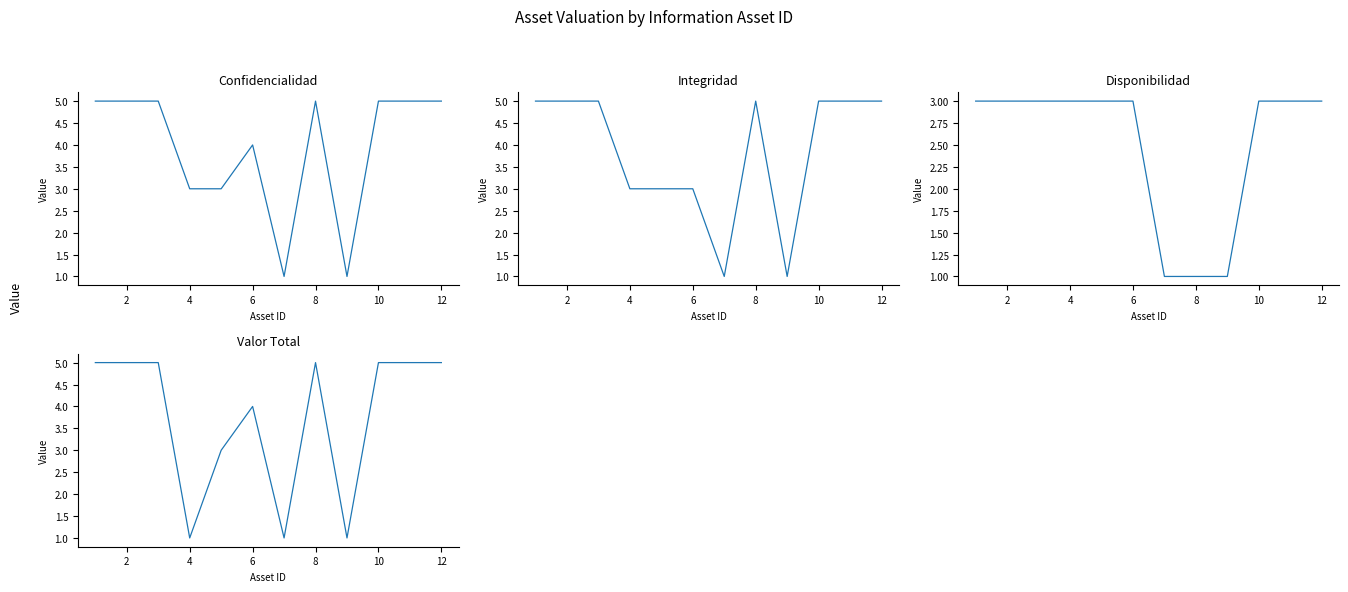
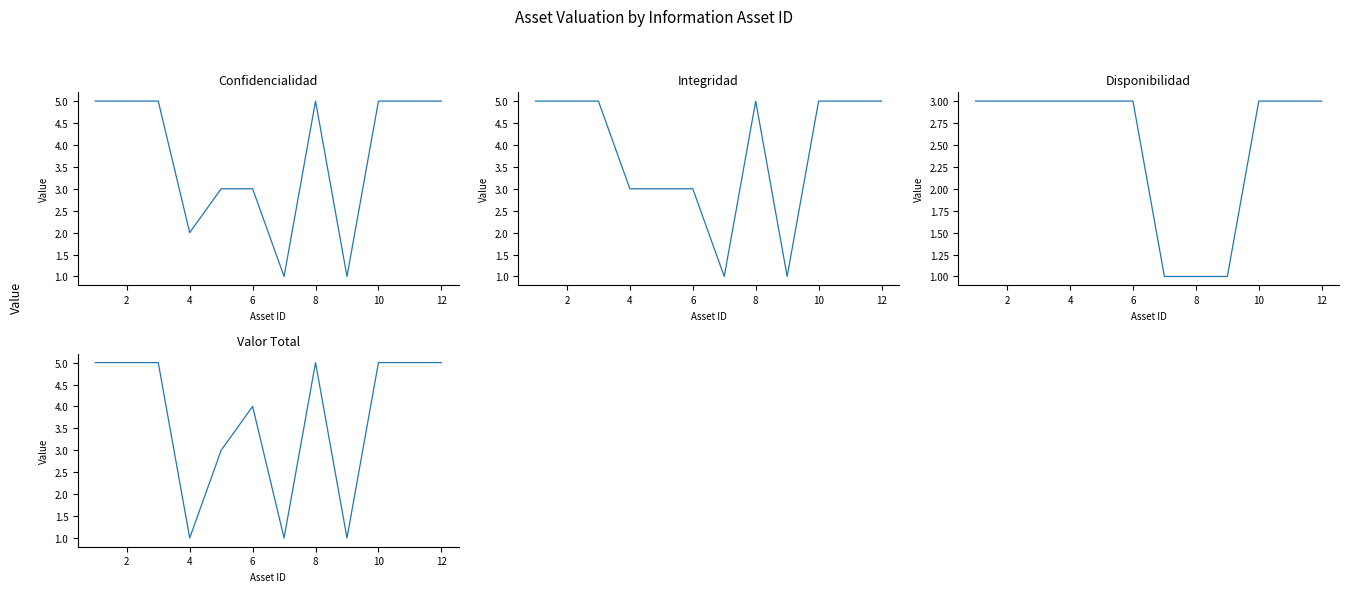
  {
    "Confidencialidad": {
      "2": 5,
-     "4": 3,
-     "6": 4,
+     "4": 2,
+     "6": 3,
      "8": 5,
      "10": 5,
      "12": 5
    },
    "Integridad": {
      "2": 5.0,
      "4": 3.0,
      "6": 3.0,
      "8": 5.0,
      "10": 5.0,
      "12": 5.0
    },
    "Disponibilidad": {
      "2": 3.0,
      "4": 3.0,
      "6": 3.0,
      "8": 1.0,
      "10": 3.0,
      "12": 3.0
    },
    "Valor Total": {
      "2": 5.0,
      "4": 1.0,
      "6": 4.0,
      "8": 5.0,
      "10": 5.0,
      "12": 5.0
    }
  }
